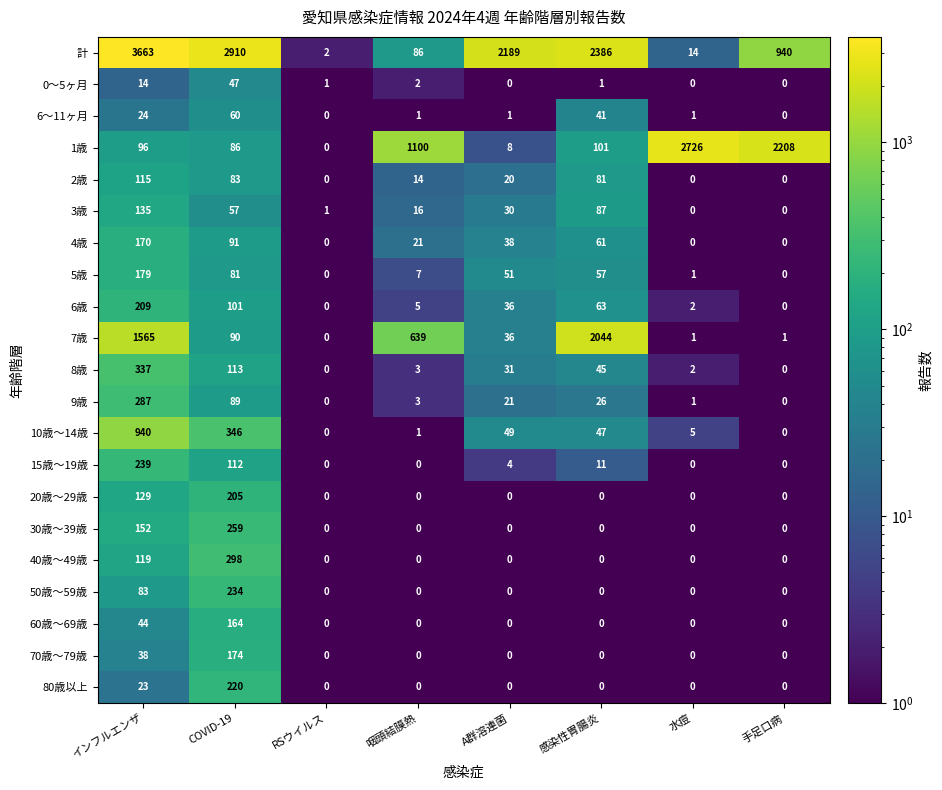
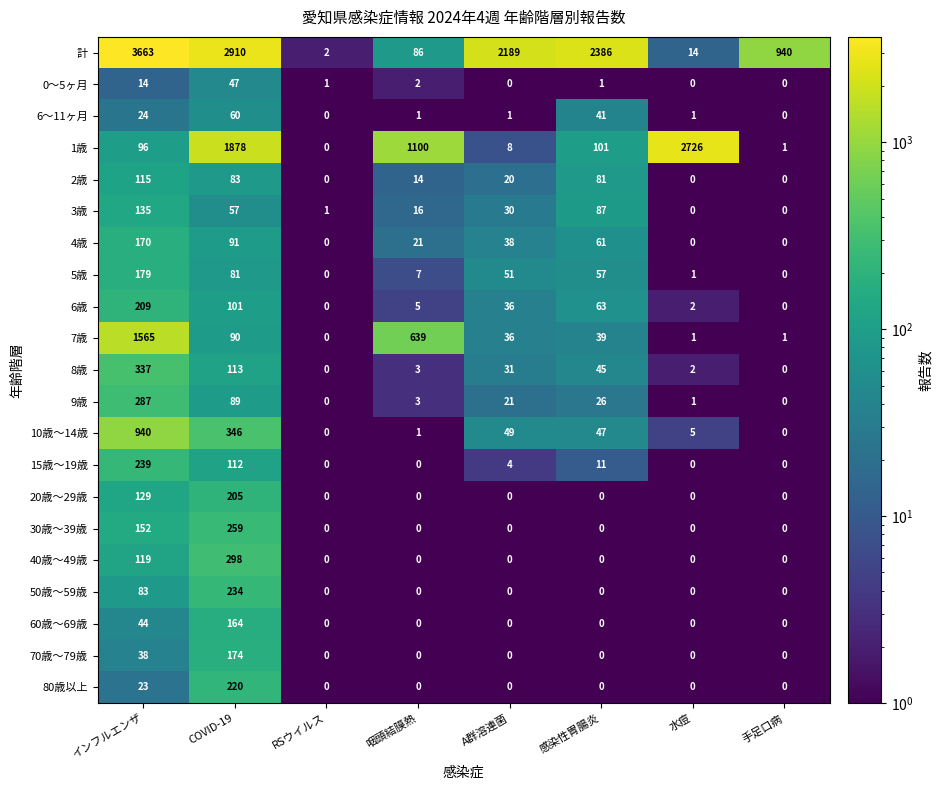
  {
    "計": {
      "インフルエンザ": 3663,
      "COVID-19": 2910,
      "RSウイルス": 2,
      "咽頭結膜熱": 86,
      "A群溶連菌": 2189,
      "感染性胃腸炎": 2386,
      "水痘": 14,
      "手足口病": 940
    },
    "0～5ヶ月": {
      "インフルエンザ": 14,
      "COVID-19": 47,
      "RSウイルス": 1,
      "咽頭結膜熱": 2,
      "A群溶連菌": 0,
      "感染性胃腸炎": 1,
      "水痘": 0,
      "手足口病": 0
    },
    "6～11ヶ月": {
      "インフルエンザ": 24,
      "COVID-19": 60,
      "RSウイルス": 0,
      "咽頭結膜熱": 1,
      "A群溶連菌": 1,
      "感染性胃腸炎": 41,
      "水痘": 1,
      "手足口病": 0
    },
    "1歳": {
      "インフルエンザ": 96,
-     "COVID-19": 86,
+     "COVID-19": 1878,
      "RSウイルス": 0,
      "咽頭結膜熱": 1100,
      "A群溶連菌": 8,
      "感染性胃腸炎": 101,
      "水痘": 2726,
-     "手足口病": 2208
+     "手足口病": 1
    },
    "2歳": {
      "インフルエンザ": 115,
      "COVID-19": 83,
      "RSウイルス": 0,
      "咽頭結膜熱": 14,
      "A群溶連菌": 20,
      "感染性胃腸炎": 81,
      "水痘": 0,
      "手足口病": 0
    },
    "3歳": {
      "インフルエンザ": 135,
      "COVID-19": 57,
      "RSウイルス": 1,
      "咽頭結膜熱": 16,
      "A群溶連菌": 30,
      "感染性胃腸炎": 87,
      "水痘": 0,
      "手足口病": 0
    },
    "4歳": {
      "インフルエンザ": 170,
      "COVID-19": 91,
      "RSウイルス": 0,
      "咽頭結膜熱": 21,
      "A群溶連菌": 38,
      "感染性胃腸炎": 61,
      "水痘": 0,
      "手足口病": 0
    },
    "5歳": {
      "インフルエンザ": 179,
      "COVID-19": 81,
      "RSウイルス": 0,
      "咽頭結膜熱": 7,
      "A群溶連菌": 51,
      "感染性胃腸炎": 57,
      "水痘": 1,
      "手足口病": 0
    },
    "6歳": {
      "インフルエンザ": 209,
      "COVID-19": 101,
      "RSウイルス": 0,
      "咽頭結膜熱": 5,
      "A群溶連菌": 36,
      "感染性胃腸炎": 63,
      "水痘": 2,
      "手足口病": 0
    },
    "7歳": {
      "インフルエンザ": 1565,
      "COVID-19": 90,
      "RSウイルス": 0,
      "咽頭結膜熱": 639,
      "A群溶連菌": 36,
-     "感染性胃腸炎": 2044,
+     "感染性胃腸炎": 39,
      "水痘": 1,
      "手足口病": 1
    },
    "8歳": {
      "インフルエンザ": 337,
      "COVID-19": 113,
      "RSウイルス": 0,
      "咽頭結膜熱": 3,
      "A群溶連菌": 31,
      "感染性胃腸炎": 45,
      "水痘": 2,
      "手足口病": 0
    },
    "9歳": {
      "インフルエンザ": 287,
      "COVID-19": 89,
      "RSウイルス": 0,
      "咽頭結膜熱": 3,
      "A群溶連菌": 21,
      "感染性胃腸炎": 26,
      "水痘": 1,
      "手足口病": 0
    },
    "10歳～14歳": {
      "インフルエンザ": 940,
      "COVID-19": 346,
      "RSウイルス": 0,
      "咽頭結膜熱": 1,
      "A群溶連菌": 49,
      "感染性胃腸炎": 47,
      "水痘": 5,
      "手足口病": 0
    },
    "15歳～19歳": {
      "インフルエンザ": 239,
      "COVID-19": 112,
      "RSウイルス": 0,
      "咽頭結膜熱": 0,
      "A群溶連菌": 4,
      "感染性胃腸炎": 11,
      "水痘": 0,
      "手足口病": 0
    },
    "20歳～29歳": {
      "インフルエンザ": 129,
      "COVID-19": 205,
      "RSウイルス": 0,
      "咽頭結膜熱": 0,
      "A群溶連菌": 0,
      "感染性胃腸炎": 0,
      "水痘": 0,
      "手足口病": 0
    },
    "30歳～39歳": {
      "インフルエンザ": 152,
      "COVID-19": 259,
      "RSウイルス": 0,
      "咽頭結膜熱": 0,
      "A群溶連菌": 0,
      "感染性胃腸炎": 0,
      "水痘": 0,
      "手足口病": 0
    },
    "40歳～49歳": {
      "インフルエンザ": 119,
      "COVID-19": 298,
      "RSウイルス": 0,
      "咽頭結膜熱": 0,
      "A群溶連菌": 0,
      "感染性胃腸炎": 0,
      "水痘": 0,
      "手足口病": 0
    },
    "50歳～59歳": {
      "インフルエンザ": 83,
      "COVID-19": 234,
      "RSウイルス": 0,
      "咽頭結膜熱": 0,
      "A群溶連菌": 0,
      "感染性胃腸炎": 0,
      "水痘": 0,
      "手足口病": 0
    },
    "60歳～69歳": {
      "インフルエンザ": 44,
      "COVID-19": 164,
      "RSウイルス": 0,
      "咽頭結膜熱": 0,
      "A群溶連菌": 0,
      "感染性胃腸炎": 0,
      "水痘": 0,
      "手足口病": 0
    },
    "70歳～79歳": {
      "インフルエンザ": 38,
      "COVID-19": 174,
      "RSウイルス": 0,
      "咽頭結膜熱": 0,
      "A群溶連菌": 0,
      "感染性胃腸炎": 0,
      "水痘": 0,
      "手足口病": 0
    },
    "80歳以上": {
      "インフルエンザ": 23,
      "COVID-19": 220,
      "RSウイルス": 0,
      "咽頭結膜熱": 0,
      "A群溶連菌": 0,
      "感染性胃腸炎": 0,
      "水痘": 0,
      "手足口病": 0
    }
  }
